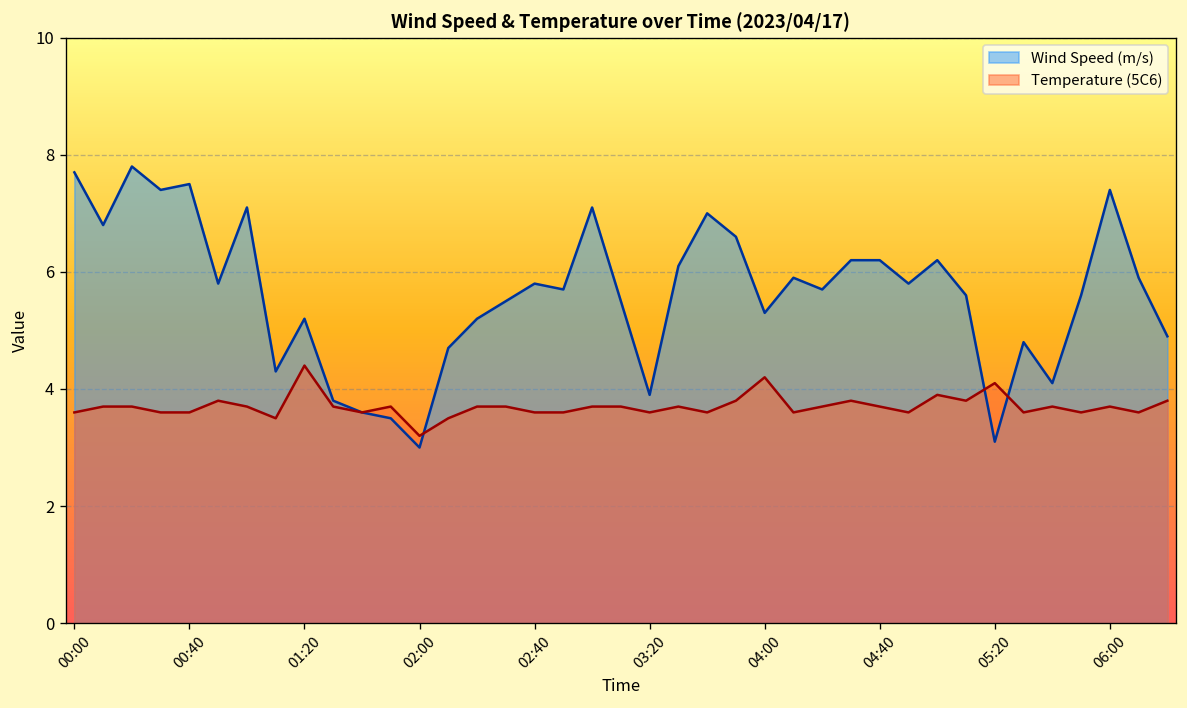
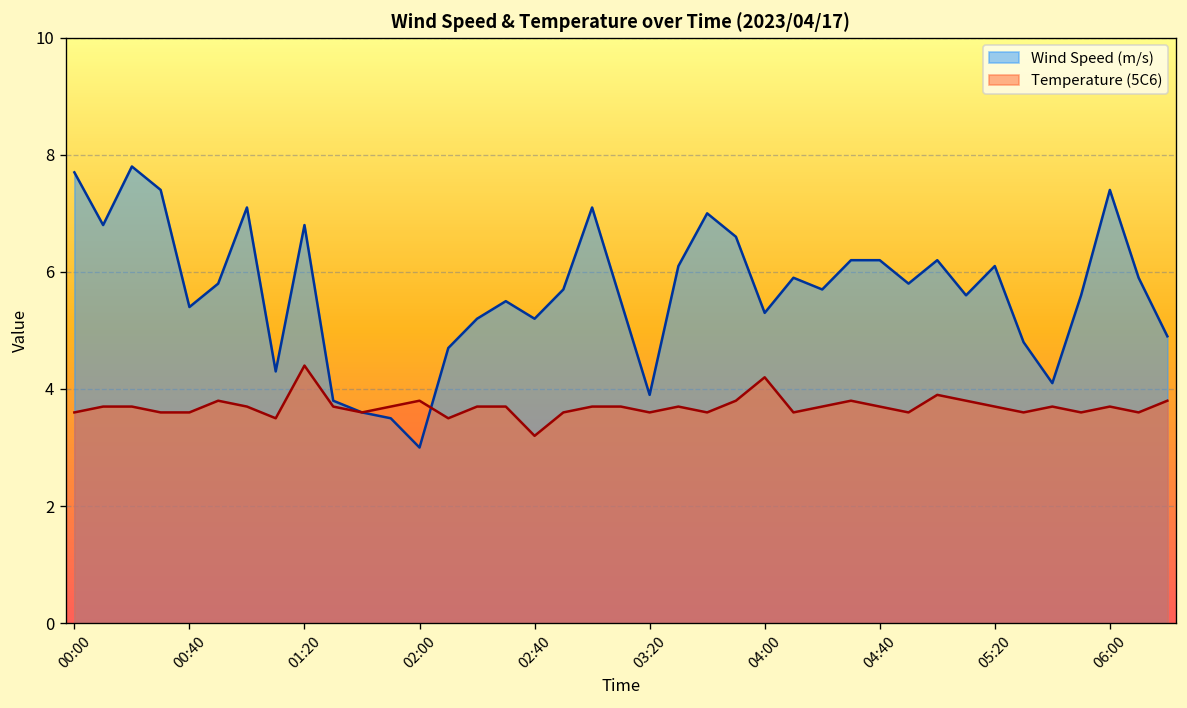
  {
    "Wind Speed (m/s)": {
      "00:00": 7.7,
-     "00:40": 7.5,
-     "01:20": 5.2,
+     "00:40": 5.4,
+     "01:20": 6.8,
      "02:00": 3.0,
-     "02:40": 5.8,
+     "02:40": 5.2,
      "03:20": 3.9,
      "04:00": 5.3,
      "04:40": 6.2,
-     "05:20": 3.1,
+     "05:20": 6.1,
      "06:00": 7.4
    },
    "Temperature (5C6)": {
      "00:00": 3.6,
      "00:40": 3.6,
      "01:20": 4.4,
-     "02:00": 3.2,
-     "02:40": 3.6,
+     "02:00": 3.8,
+     "02:40": 3.2,
      "03:20": 3.6,
      "04:00": 4.2,
      "04:40": 3.7,
-     "05:20": 4.1,
+     "05:20": 3.7,
      "06:00": 3.7
    }
  }
